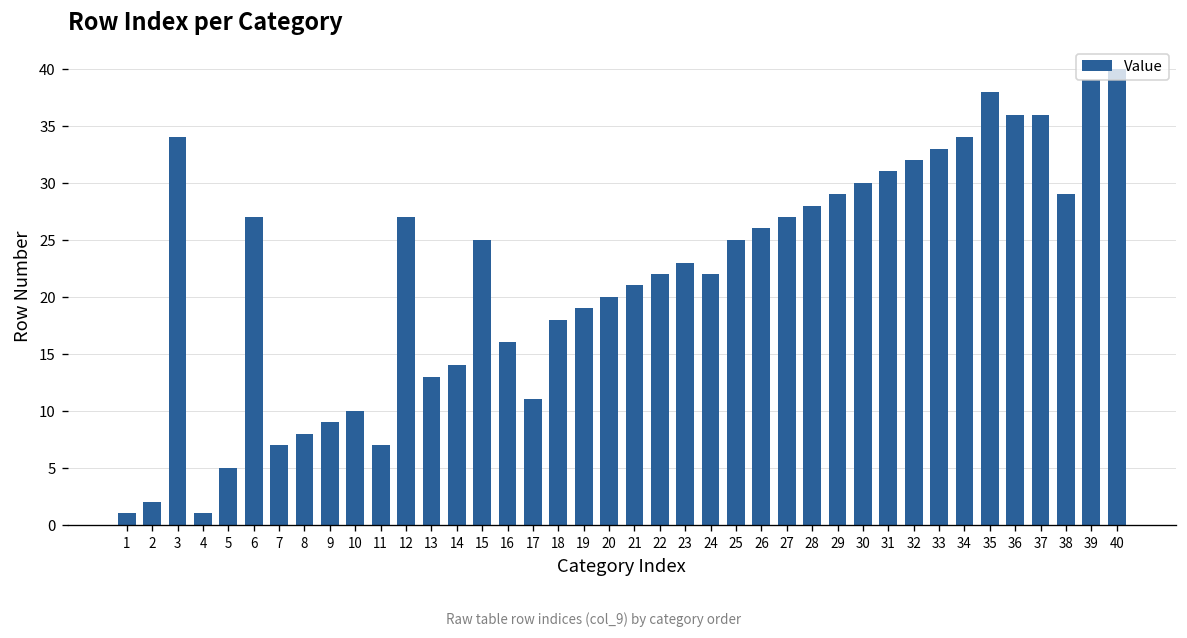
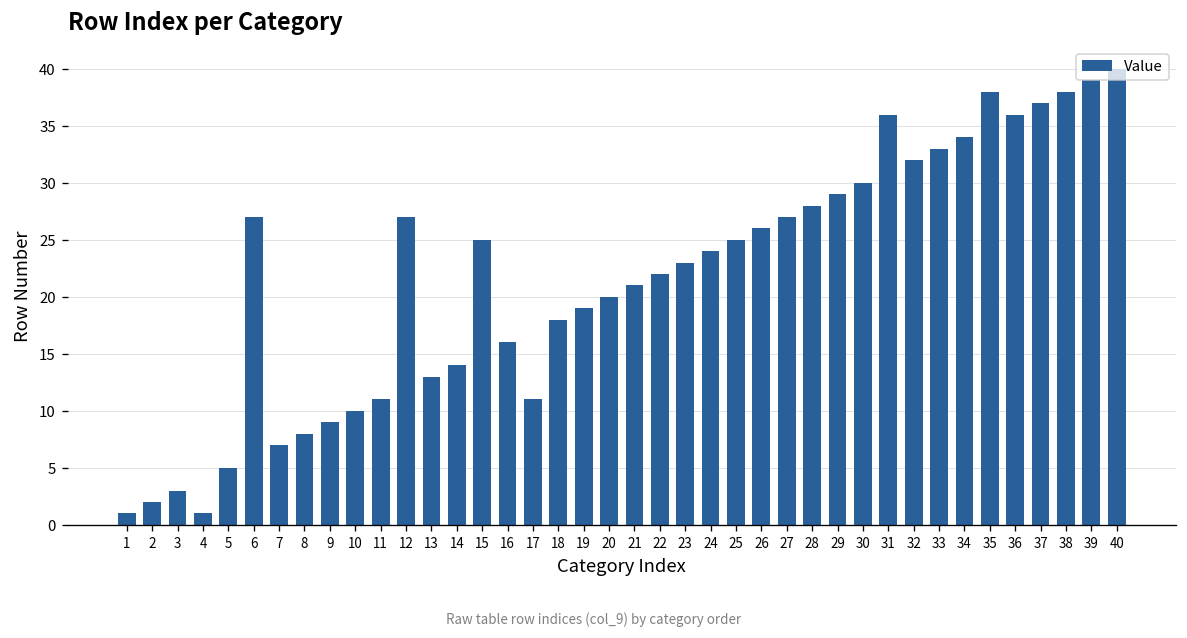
  {
    "1": 1,
    "2": 2,
-   "3": 34,
+   "3": 3,
    "4": 1,
    "5": 5,
    "6": 27,
    "7": 7,
    "8": 8,
    "9": 9,
    "10": 10,
-   "11": 7,
+   "11": 11,
    "12": 27,
    "13": 13,
    "14": 14,
    "15": 25,
    "16": 16,
    "17": 11,
    "18": 18,
    "19": 19,
    "20": 20,
    "21": 21,
    "22": 22,
    "23": 23,
-   "24": 22,
+   "24": 24,
    "25": 25,
    "26": 26,
    "27": 27,
    "28": 28,
    "29": 29,
    "30": 30,
-   "31": 31,
+   "31": 36,
    "32": 32,
    "33": 33,
    "34": 34,
    "35": 38,
    "36": 36,
-   "37": 36,
-   "38": 29
+   "37": 37,
+   "38": 38
  }
